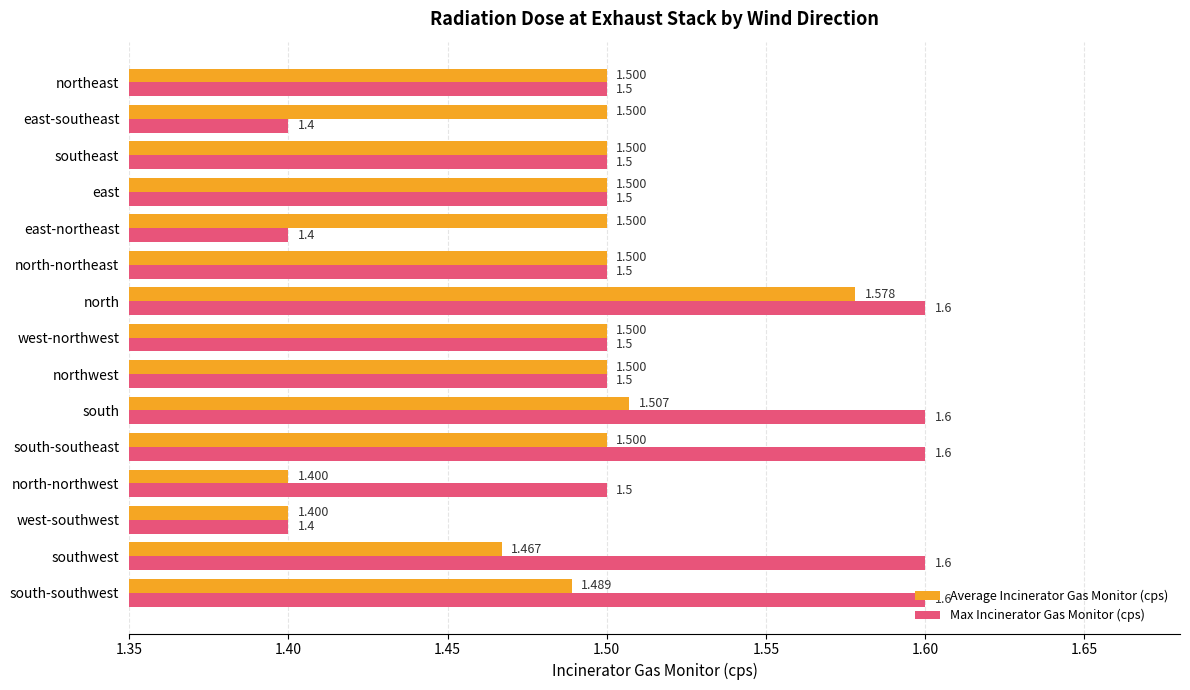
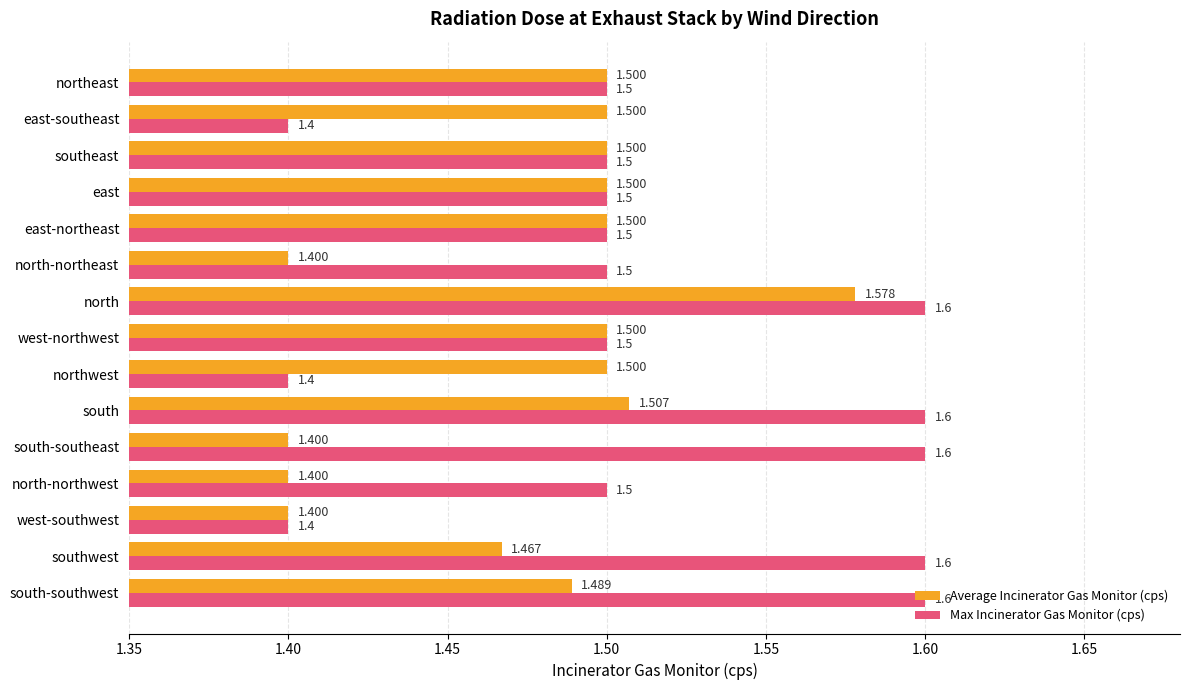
  {
    "Average Incinerator Gas Monitor (cps)": {
      "northeast": 1.500,
      "east-southeast": 1.500,
      "southeast": 1.500,
      "east": 1.500,
      "east-northeast": 1.500,
-     "north-northeast": 1.500,
+     "north-northeast": 1.400,
      "north": 1.578,
      "west-northwest": 1.500,
      "northwest": 1.500,
      "south": 1.507,
-     "south-southeast": 1.500,
+     "south-southeast": 1.400,
      "north-northwest": 1.400,
      "west-southwest": 1.400,
      "southwest": 1.467,
      "south-southwest": 1.489
    },
    "Max Incinerator Gas Monitor (cps)": {
      "northeast": 1.5,
      "east-southeast": 1.4,
      "southeast": 1.5,
      "east": 1.5,
-     "east-northeast": 1.4,
+     "east-northeast": 1.5,
      "north-northeast": 1.5,
      "north": 1.6,
      "west-northwest": 1.5,
-     "northwest": 1.5,
+     "northwest": 1.4,
      "south": 1.6,
      "south-southeast": 1.6,
      "north-northwest": 1.5,
      "west-southwest": 1.4,
      "southwest": 1.6,
      "south-southwest": 1.6
    }
  }
